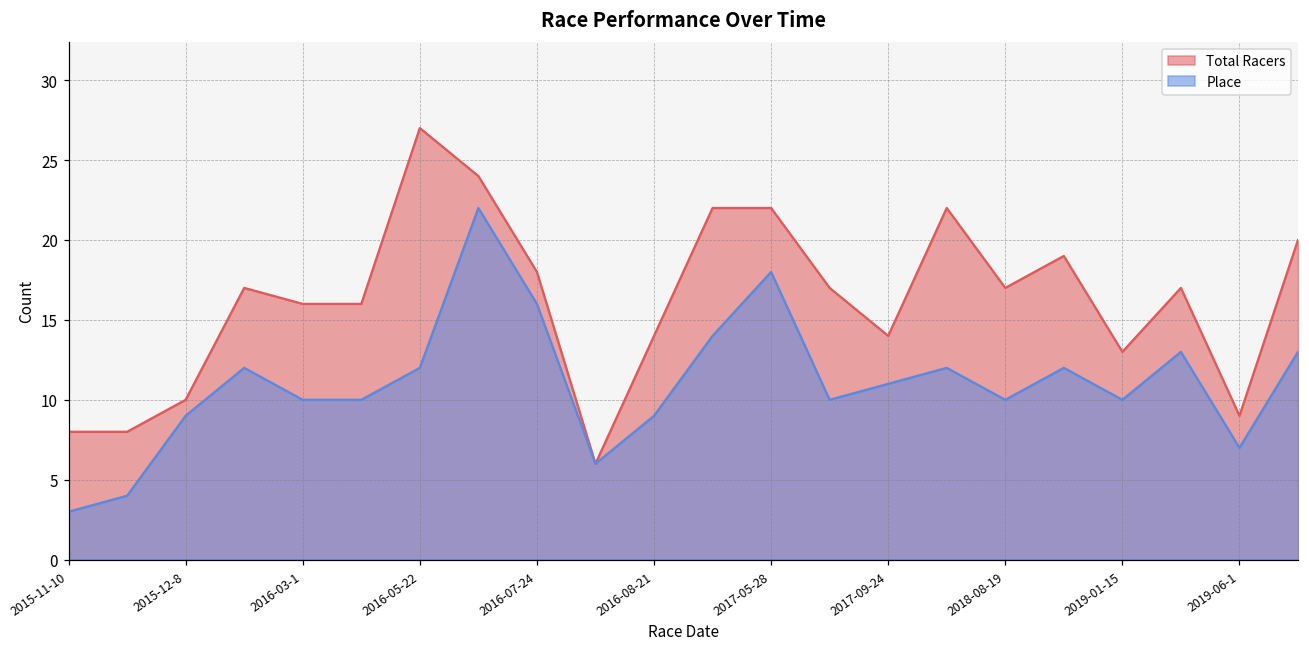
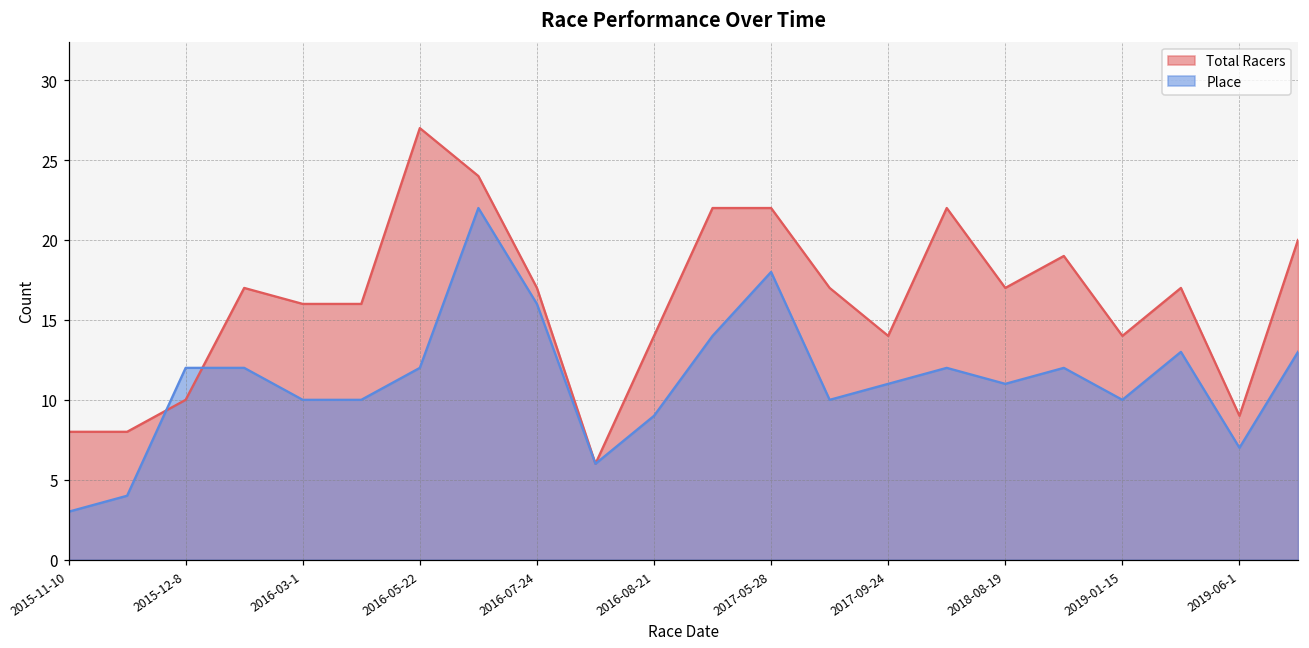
  {
    "Total Racers": {
      "2015-11-10": 8,
      "2015-12-8": 10,
      "2016-03-1": 16,
      "2016-05-22": 27,
-     "2016-07-24": 18,
+     "2016-07-24": 17,
      "2016-08-21": 14,
      "2017-05-28": 22,
      "2017-09-24": 14,
      "2018-08-19": 17,
-     "2019-01-15": 13,
+     "2019-01-15": 14,
      "2019-06-1": 9
    },
    "Place": {
      "2015-11-10": 3,
-     "2015-12-8": 9,
+     "2015-12-8": 12,
      "2016-03-1": 10,
      "2016-05-22": 12,
      "2016-07-24": 16,
      "2016-08-21": 9,
      "2017-05-28": 18,
      "2017-09-24": 11,
-     "2018-08-19": 10,
+     "2018-08-19": 11,
      "2019-01-15": 10,
      "2019-06-1": 7
    }
  }
